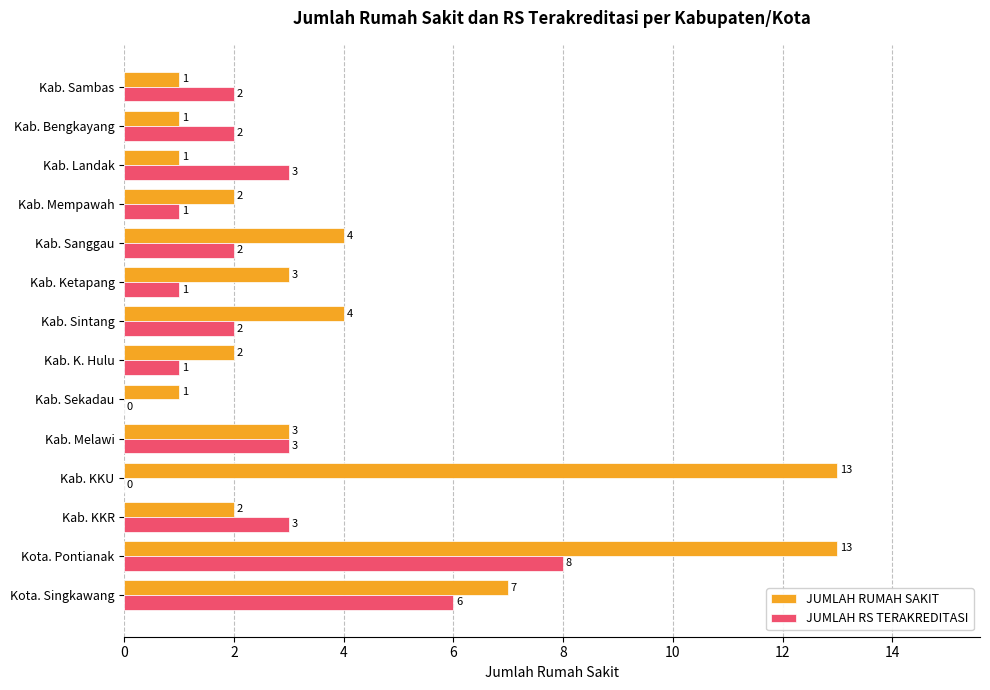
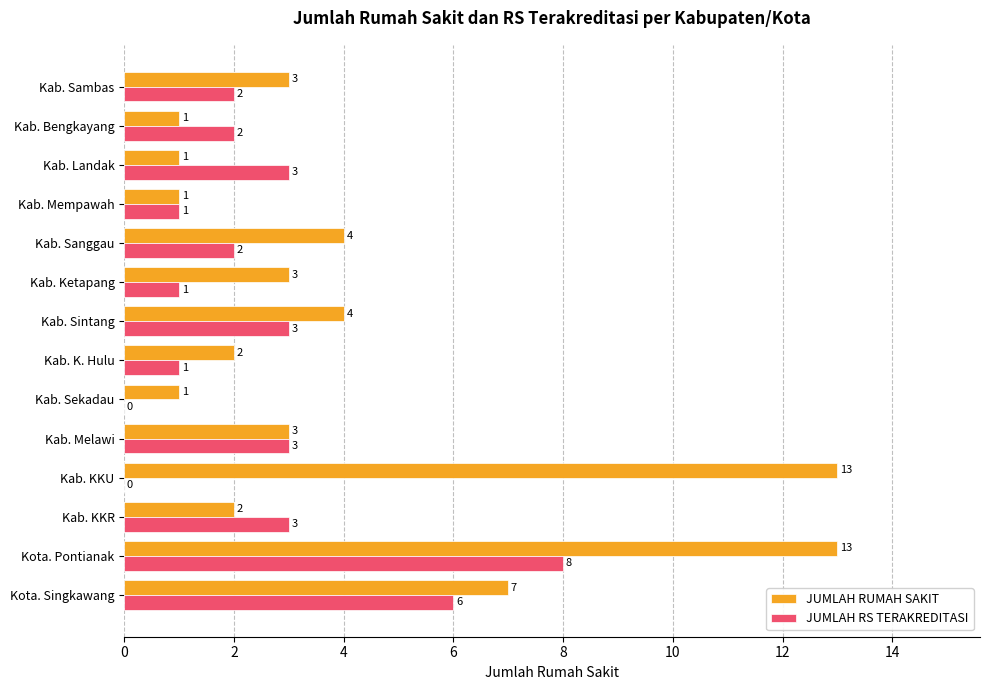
  {
    "JUMLAH RUMAH SAKIT": {
-     "Kab. Sambas": 1,
+     "Kab. Sambas": 3,
      "Kab. Bengkayang": 1,
      "Kab. Landak": 1,
-     "Kab. Mempawah": 2,
+     "Kab. Mempawah": 1,
      "Kab. Sanggau": 4,
      "Kab. Ketapang": 3,
      "Kab. Sintang": 4,
      "Kab. K. Hulu": 2,
      "Kab. Sekadau": 1,
      "Kab. Melawi": 3,
      "Kab. KKU": 13,
      "Kab. KKR": 2,
      "Kota. Pontianak": 13,
      "Kota. Singkawang": 7
    },
    "JUMLAH RS TERAKREDITASI": {
      "Kab. Sambas": 2,
      "Kab. Bengkayang": 2,
      "Kab. Landak": 3,
      "Kab. Mempawah": 1,
      "Kab. Sanggau": 2,
      "Kab. Ketapang": 1,
-     "Kab. Sintang": 2,
+     "Kab. Sintang": 3,
      "Kab. K. Hulu": 1,
      "Kab. Sekadau": 0,
      "Kab. Melawi": 3,
      "Kab. KKU": 0,
      "Kab. KKR": 3,
      "Kota. Pontianak": 8,
      "Kota. Singkawang": 6
    }
  }
